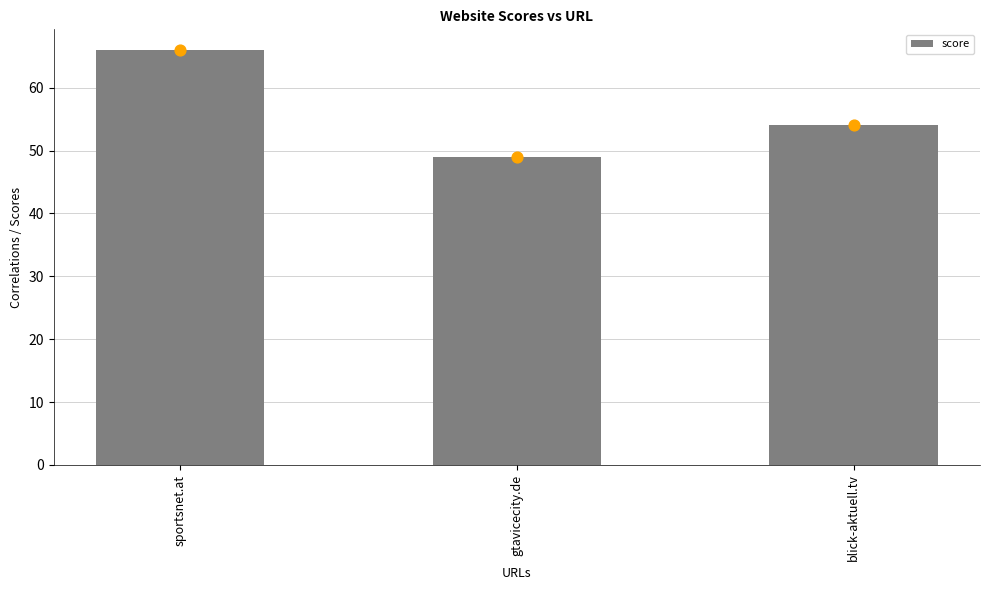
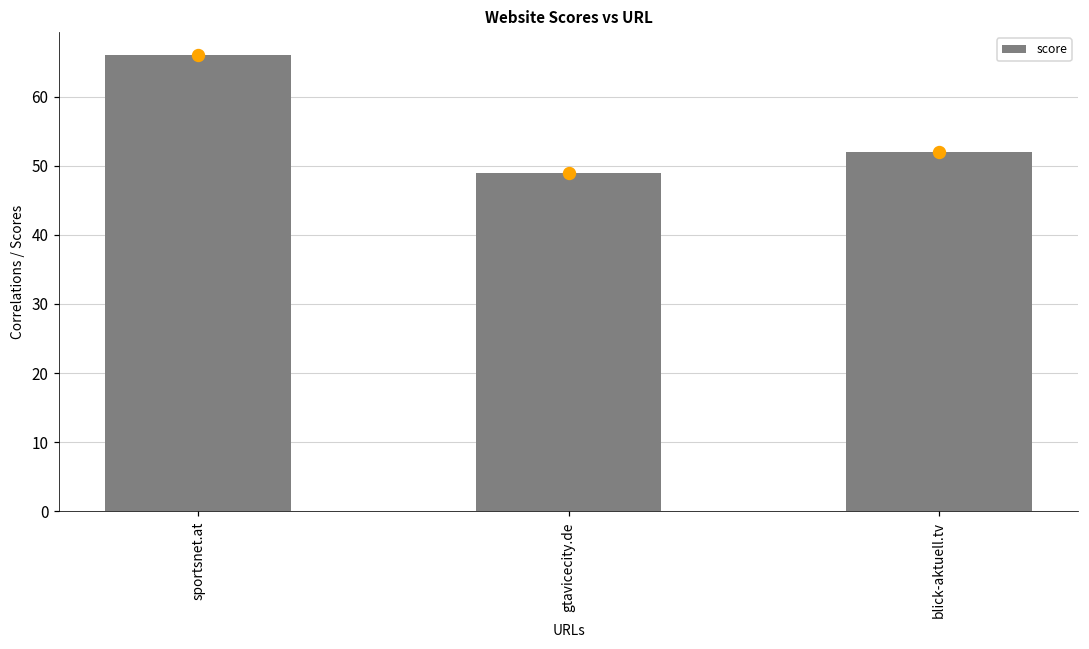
  {
    "sportsnet.at": 66,
    "gtavicecity.de": 49,
-   "blick-aktuell.tv": 54
+   "blick-aktuell.tv": 52
  }
